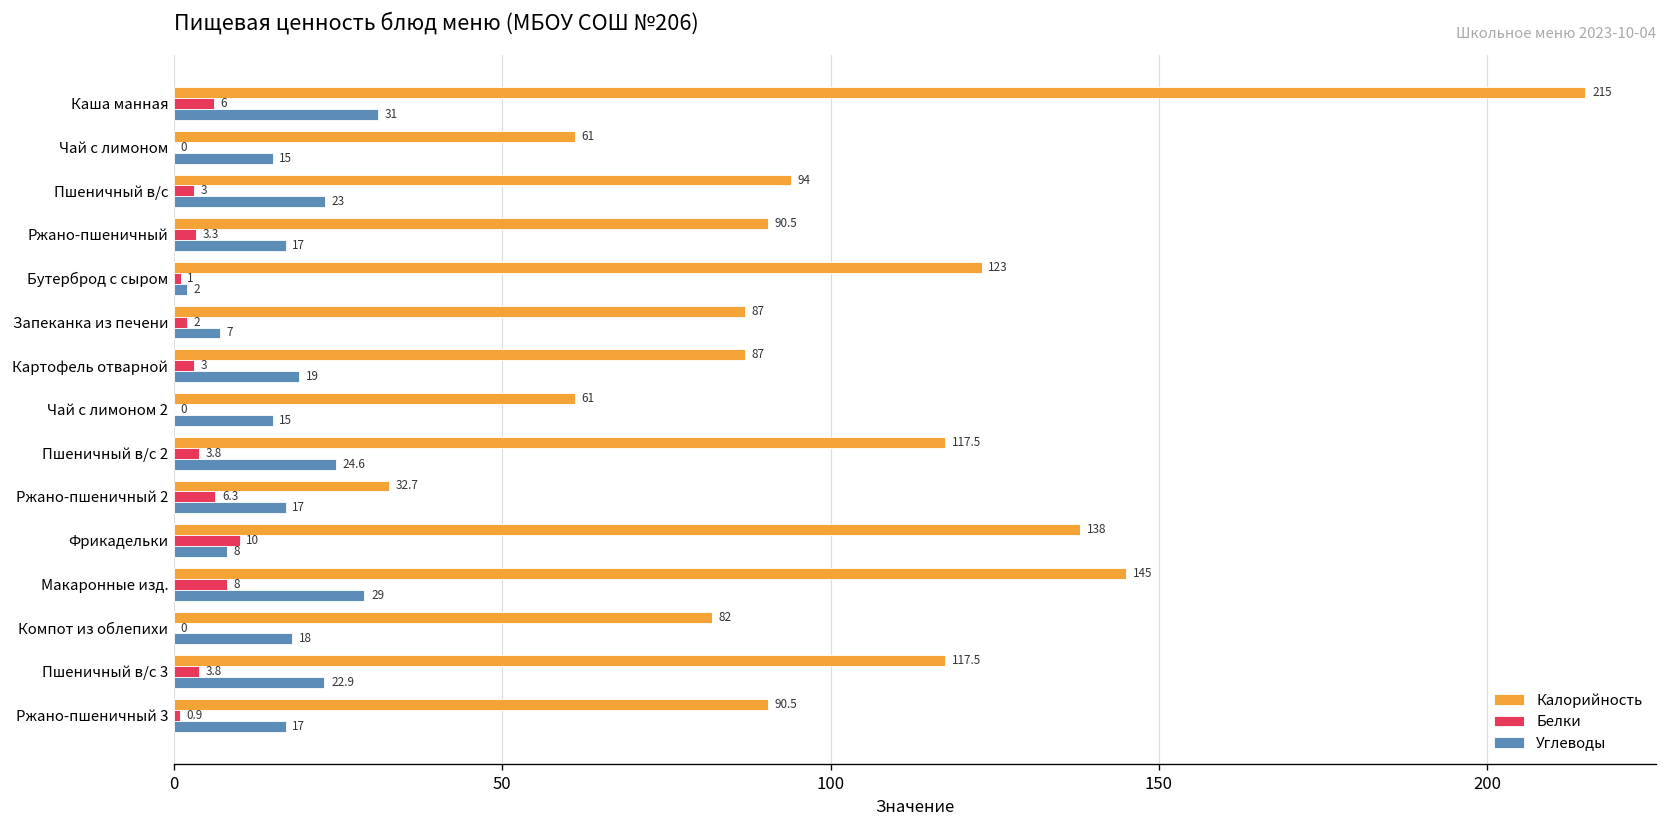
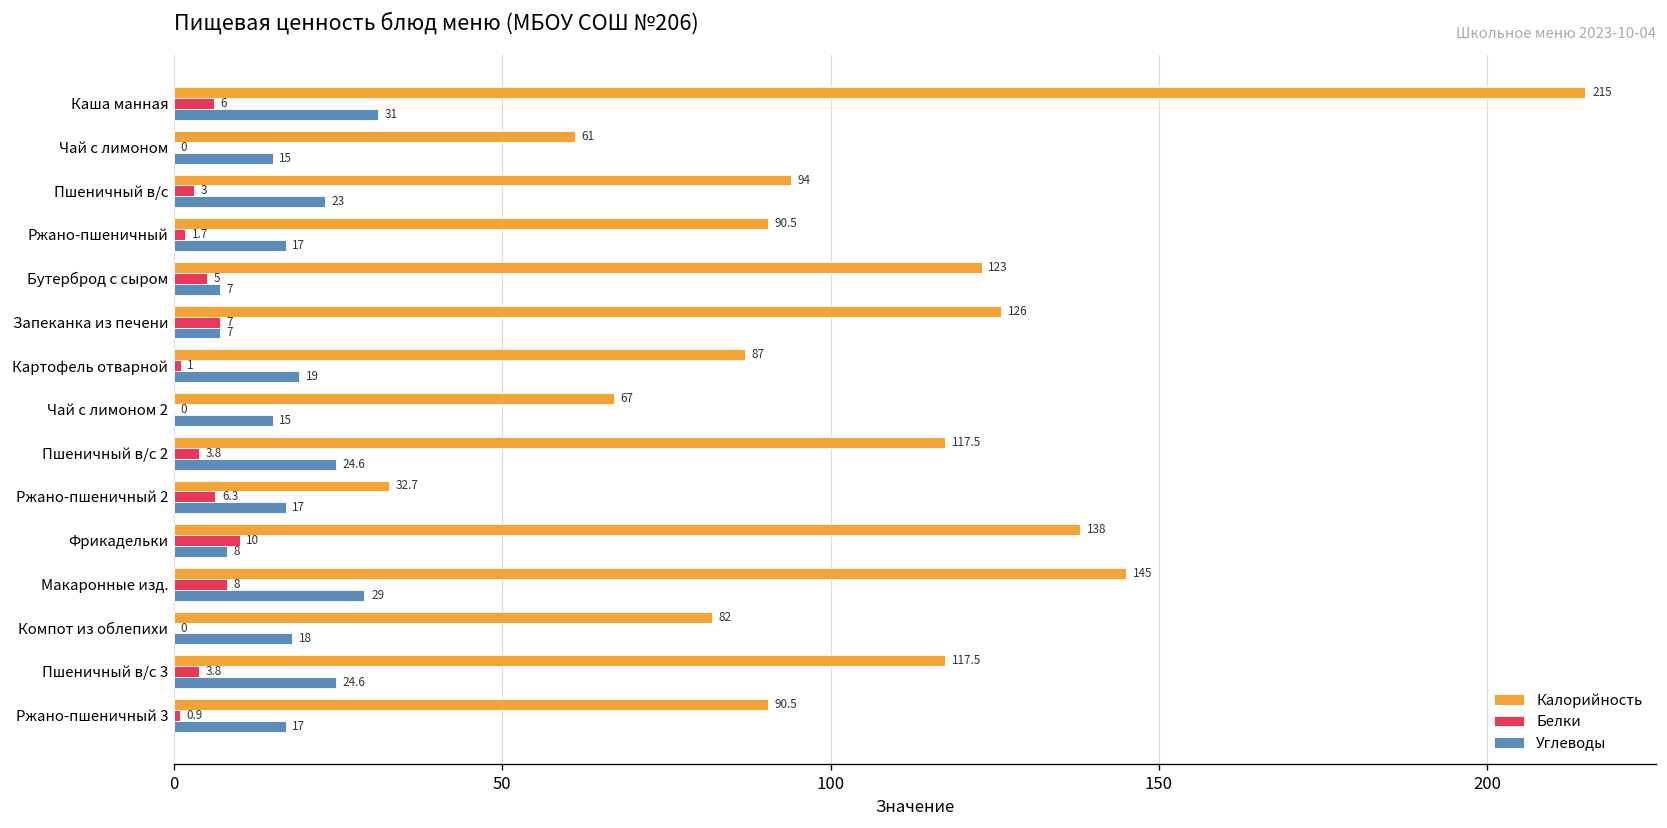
  {
    "Калорийность": {
      "Каша манная": 215,
      "Чай с лимоном": 61,
      "Пшеничный в/с": 94,
      "Ржано-пшеничный": 90.5,
      "Бутерброд с сыром": 123,
-     "Запеканка из печени": 87,
+     "Запеканка из печени": 126,
      "Картофель отварной": 87,
-     "Чай с лимоном 2": 61,
+     "Чай с лимоном 2": 67,
      "Пшеничный в/с 2": 117.5,
      "Ржано-пшеничный 2": 32.7,
      "Фрикадельки": 138,
      "Макаронные изд.": 145,
      "Компот из облепихи": 82,
      "Пшеничный в/с 3": 117.5,
      "Ржано-пшеничный 3": 90.5
    },
    "Белки": {
      "Каша манная": 6,
      "Чай с лимоном": 0,
      "Пшеничный в/с": 3,
-     "Ржано-пшеничный": 3.3,
-     "Бутерброд с сыром": 1,
-     "Запеканка из печени": 2,
-     "Картофель отварной": 3,
+     "Ржано-пшеничный": 1.7,
+     "Бутерброд с сыром": 5,
+     "Запеканка из печени": 7,
+     "Картофель отварной": 1,
      "Чай с лимоном 2": 0,
      "Пшеничный в/с 2": 3.8,
      "Ржано-пшеничный 2": 6.3,
      "Фрикадельки": 10,
      "Макаронные изд.": 8,
      "Компот из облепихи": 0,
      "Пшеничный в/с 3": 3.8,
      "Ржано-пшеничный 3": 0.9
    },
    "Углеводы": {
      "Каша манная": 31,
      "Чай с лимоном": 15,
      "Пшеничный в/с": 23,
      "Ржано-пшеничный": 17,
-     "Бутерброд с сыром": 2,
+     "Бутерброд с сыром": 7,
      "Запеканка из печени": 7,
      "Картофель отварной": 19,
      "Чай с лимоном 2": 15,
      "Пшеничный в/с 2": 24.6,
      "Ржано-пшеничный 2": 17,
      "Фрикадельки": 8,
      "Макаронные изд.": 29,
      "Компот из облепихи": 18,
-     "Пшеничный в/с 3": 22.9,
+     "Пшеничный в/с 3": 24.6,
      "Ржано-пшеничный 3": 17
    }
  }
